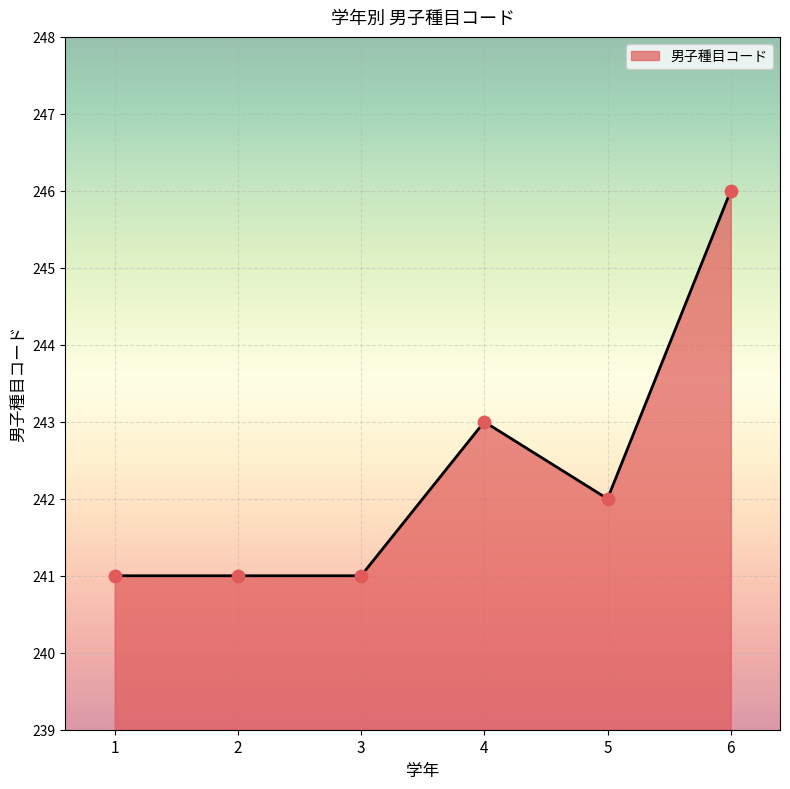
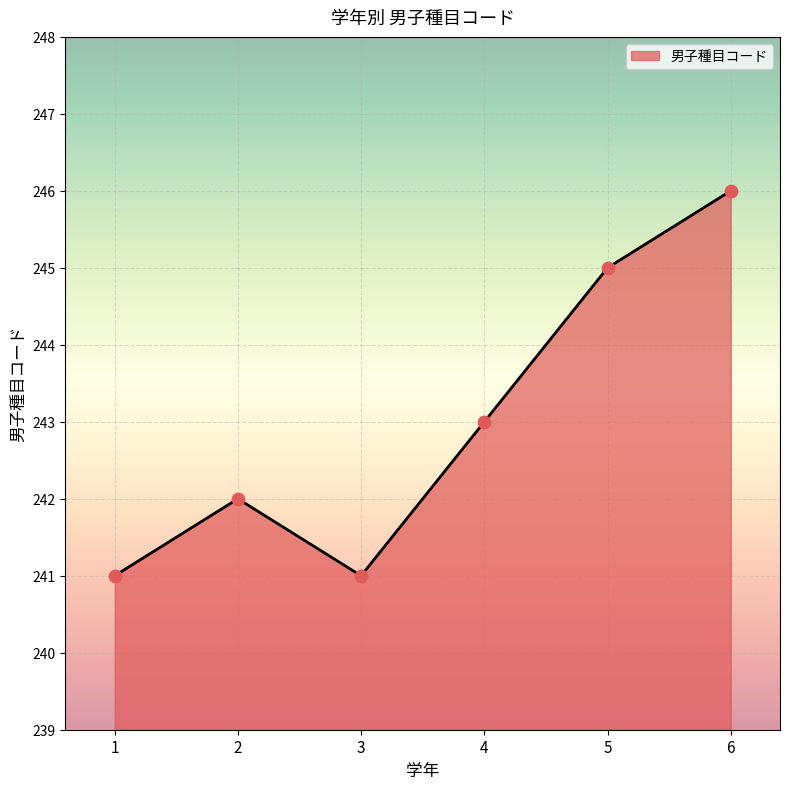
  {
    "1": 241,
-   "2": 241,
+   "2": 242,
    "3": 241,
    "4": 243,
-   "5": 242,
+   "5": 245,
    "6": 246
  }
